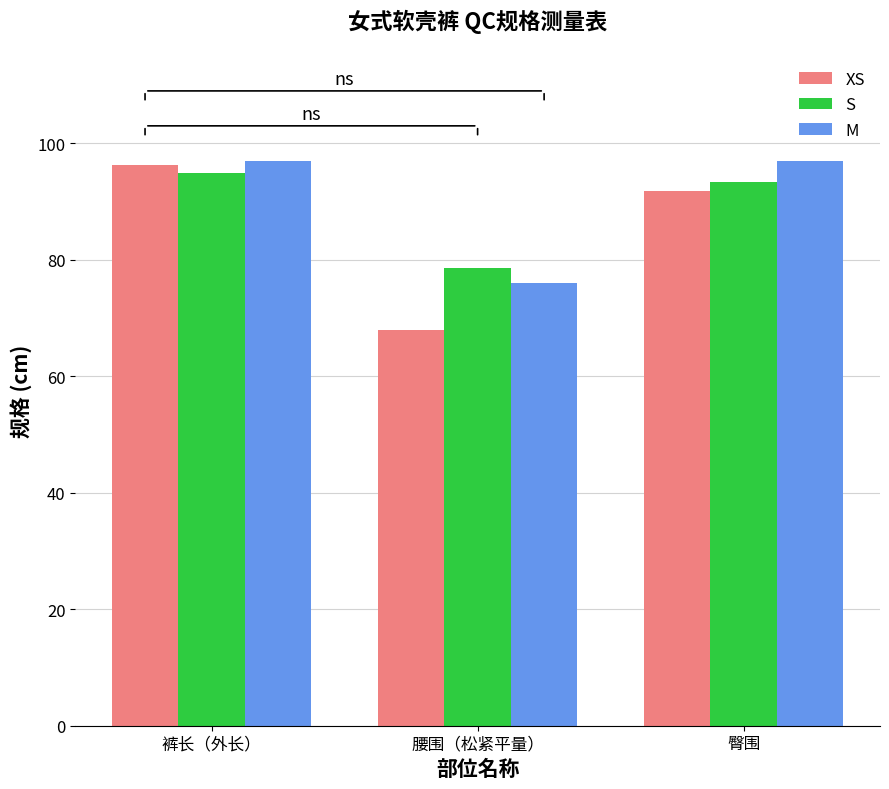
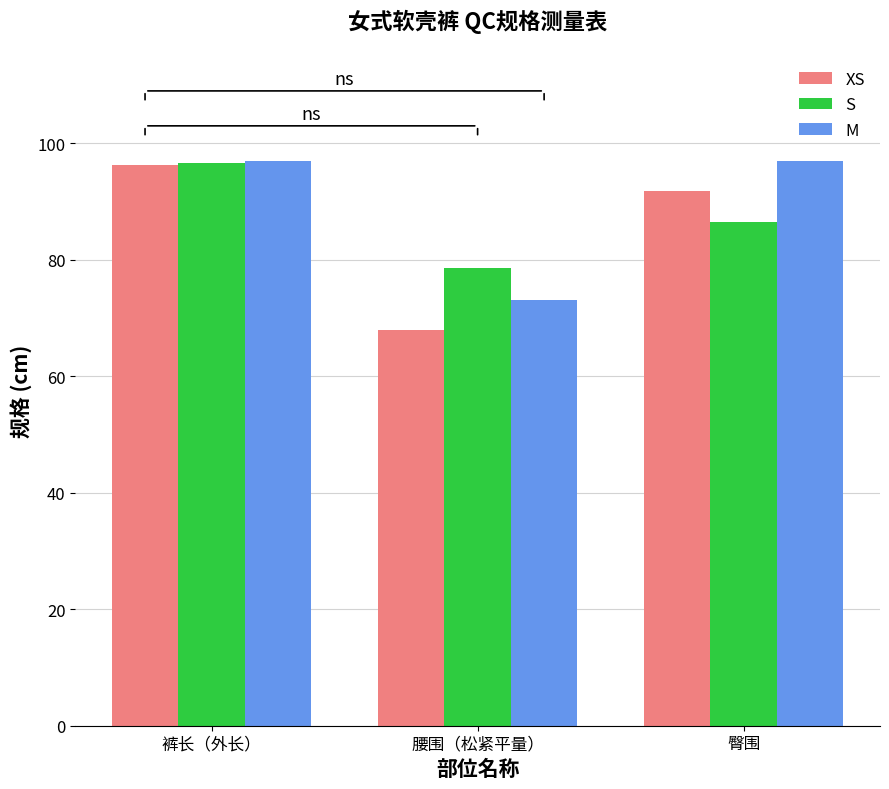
  {
    "XS": {
      "裤长（外长）": 96,
      "腰围（松紧平量）": 68,
      "臀围": 92
    },
    "S": {
-     "裤长（外长）": 95,
+     "裤长（外长）": 97,
      "腰围（松紧平量）": 79,
-     "臀围": 93
+     "臀围": 87
    },
    "M": {
      "裤长（外长）": 97,
-     "腰围（松紧平量）": 76,
+     "腰围（松紧平量）": 73,
      "臀围": 97
    }
  }
